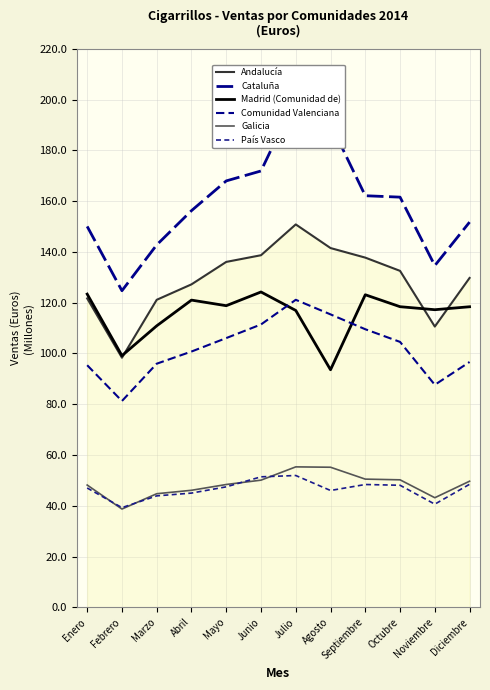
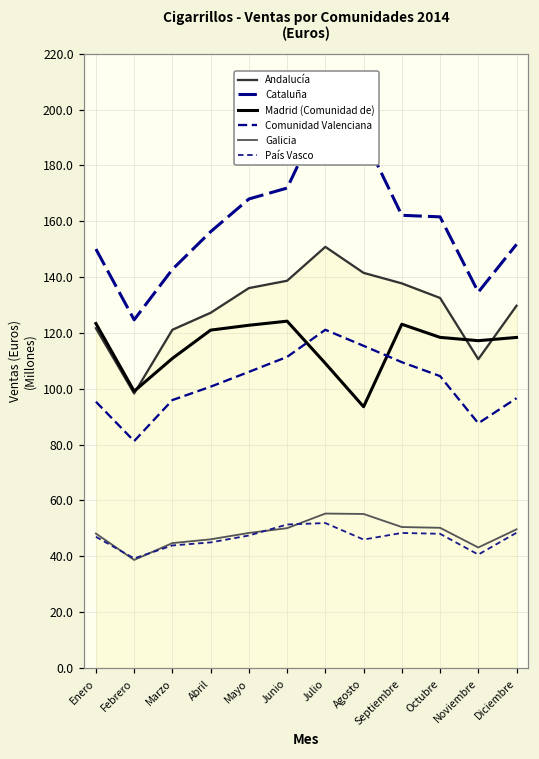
  {
    "Madrid (Comunidad de)": {
      "Enero": 123,
      "Marzo": 111,
      "Abril": 121,
-     "Mayo": 119,
+     "Mayo": 123,
      "Junio": 124,
-     "Julio": 117,
+     "Julio": 109,
      "Agosto": 94,
      "Septiembre": 123,
      "Octubre": 118,
      "Noviembre": 117,
      "Diciembre": 118
    }
  }
